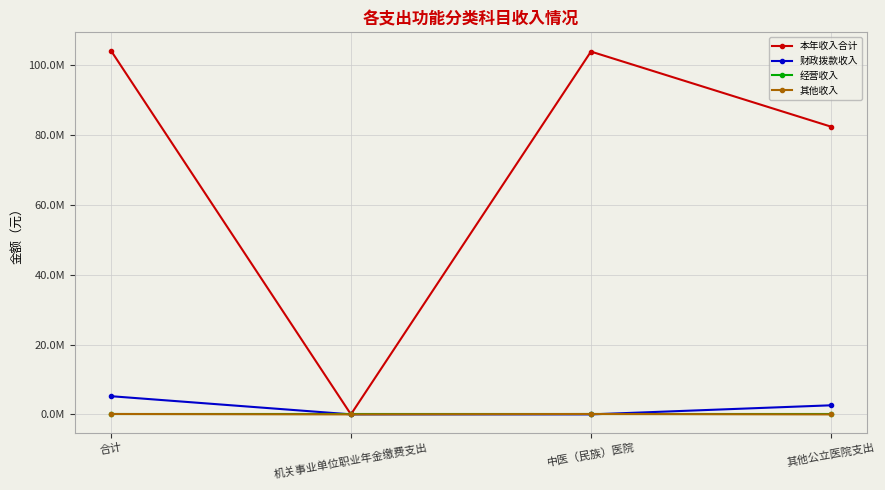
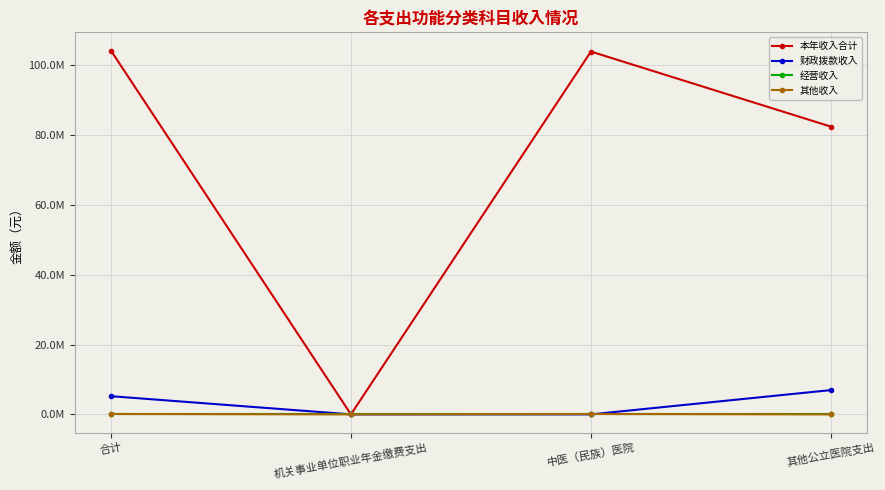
  {
    "本年收入合计": {
      "合计": 104000000,
      "中医（民族）医院": 104000000,
      "其他公立医院支出": 82000000
    },
    "财政拨款收入": {
      "合计": 5000000,
-     "其他公立医院支出": 3000000
+     "其他公立医院支出": 7000000
    },
    "其他收入": {
      "合计": 0,
      "其他公立医院支出": 0
    }
  }
